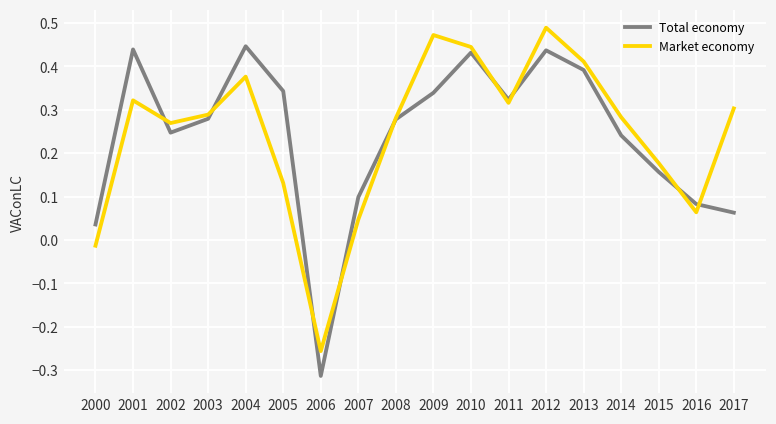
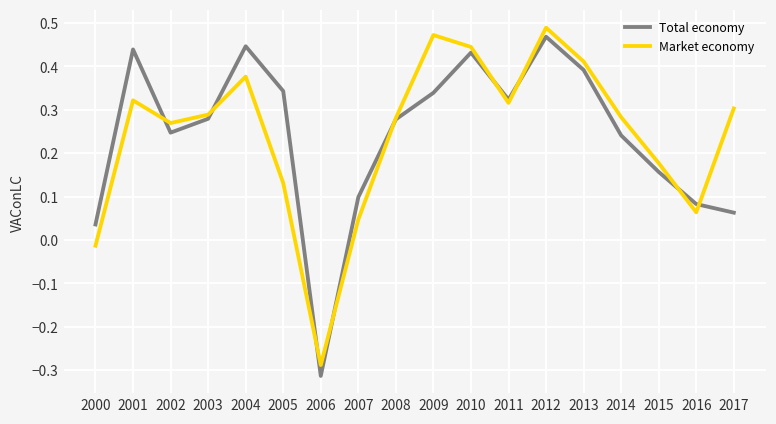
  {
    "Total economy": {
      "2000": 0.04,
      "2001": 0.44,
      "2002": 0.25,
      "2003": 0.28,
      "2004": 0.45,
      "2005": 0.34,
      "2006": -0.31,
      "2007": 0.10,
      "2009": 0.34,
      "2010": 0.43,
      "2011": 0.32,
-     "2012": 0.44,
+     "2012": 0.47,
      "2013": 0.39,
      "2014": 0.24,
      "2015": 0.16,
      "2016": 0.08,
      "2017": 0.06
    },
    "Market economy": {
      "2000": -0.01,
      "2001": 0.32,
      "2002": 0.27,
      "2003": 0.29,
      "2004": 0.38,
      "2005": 0.13,
-     "2006": -0.26,
+     "2006": -0.29,
      "2007": 0.05,
      "2009": 0.47,
      "2010": 0.44,
      "2011": 0.32,
      "2012": 0.49,
      "2013": 0.41,
      "2014": 0.28,
      "2015": 0.18,
      "2016": 0.06,
      "2017": 0.30
    }
  }
